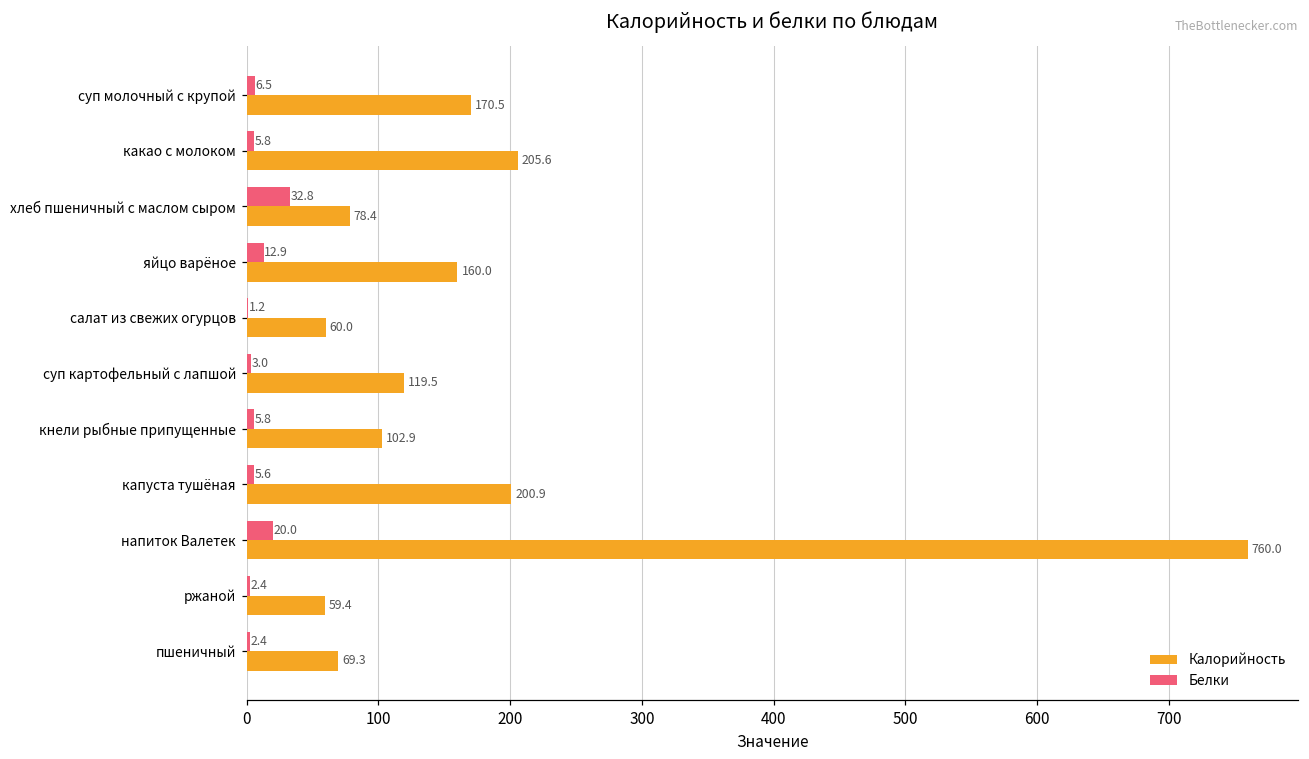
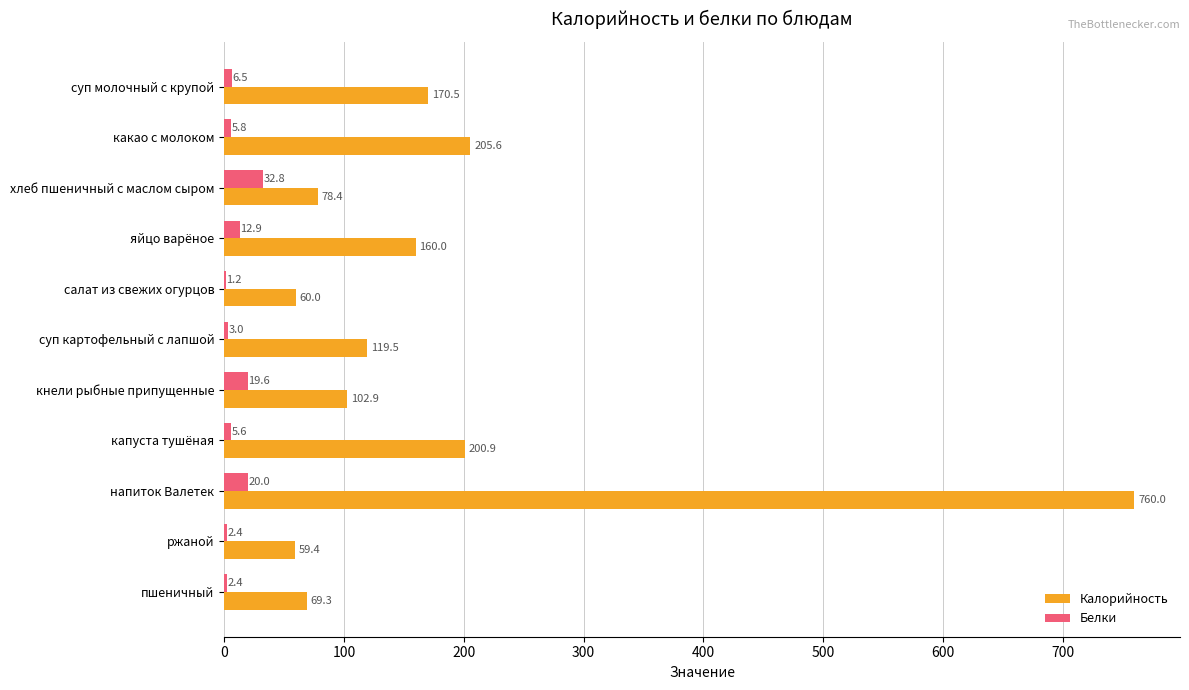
  {
    "Калорийность": {
      "суп молочный с крупой": 170.5,
      "какао с молоком": 205.6,
      "хлеб пшеничный с маслом сыром": 78.4,
      "яйцо варёное": 160.0,
      "салат из свежих огурцов": 60.0,
      "суп картофельный с лапшой": 119.5,
      "кнели рыбные припущенные": 102.9,
      "капуста тушёная": 200.9,
      "напиток Валетек": 760.0,
      "ржаной": 59.4,
      "пшеничный": 69.3
    },
    "Белки": {
      "суп молочный с крупой": 6.5,
      "какао с молоком": 5.8,
      "хлеб пшеничный с маслом сыром": 32.8,
      "яйцо варёное": 12.9,
      "салат из свежих огурцов": 1.2,
      "суп картофельный с лапшой": 3.0,
-     "кнели рыбные припущенные": 5.8,
+     "кнели рыбные припущенные": 19.6,
      "капуста тушёная": 5.6,
      "напиток Валетек": 20.0,
      "ржаной": 2.4,
      "пшеничный": 2.4
    }
  }
